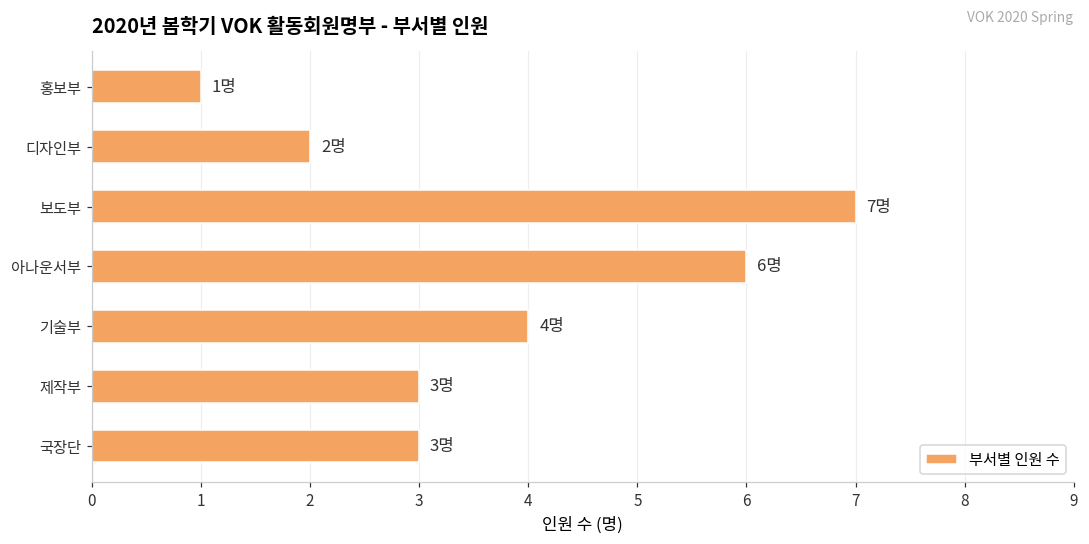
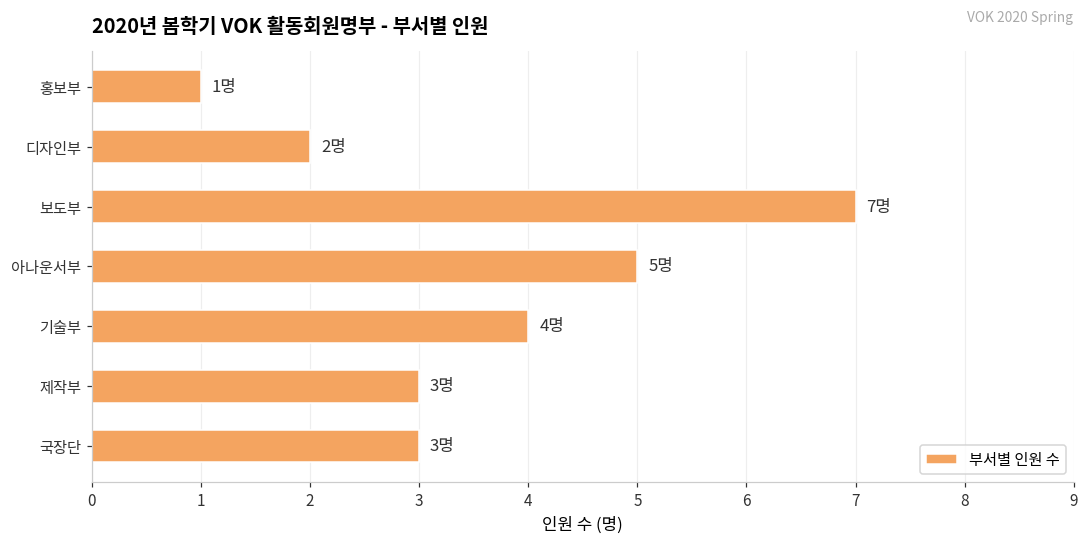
  {
    "홍보부": "1명",
    "디자인부": "2명",
    "보도부": "7명",
-   "아나운서부": "6명",
+   "아나운서부": "5명",
    "기술부": "4명",
    "제작부": "3명",
    "국장단": "3명"
  }
